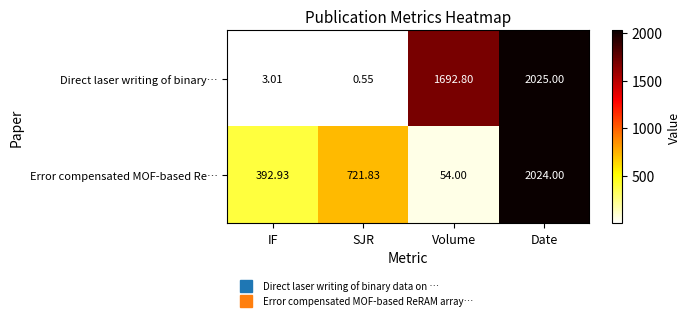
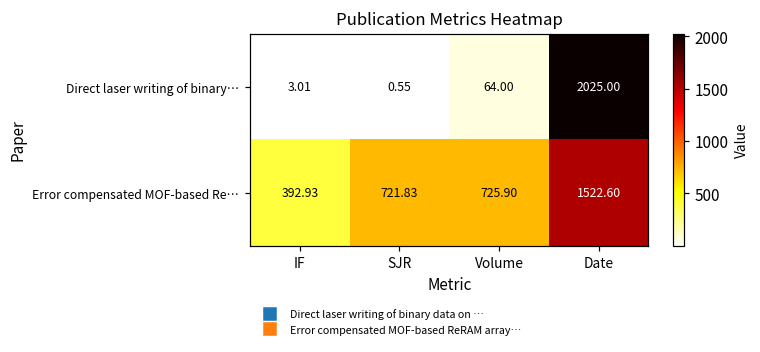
  {
    "Direct laser writing of binary…": {
      "IF": 3.01,
      "SJR": 0.55,
-     "Volume": 1692.80,
+     "Volume": 64.00,
      "Date": 2025.00
    },
    "Error compensated MOF-based Re…": {
      "IF": 392.93,
      "SJR": 721.83,
-     "Volume": 54.00,
-     "Date": 2024.00
+     "Volume": 725.90,
+     "Date": 1522.60
    }
  }
